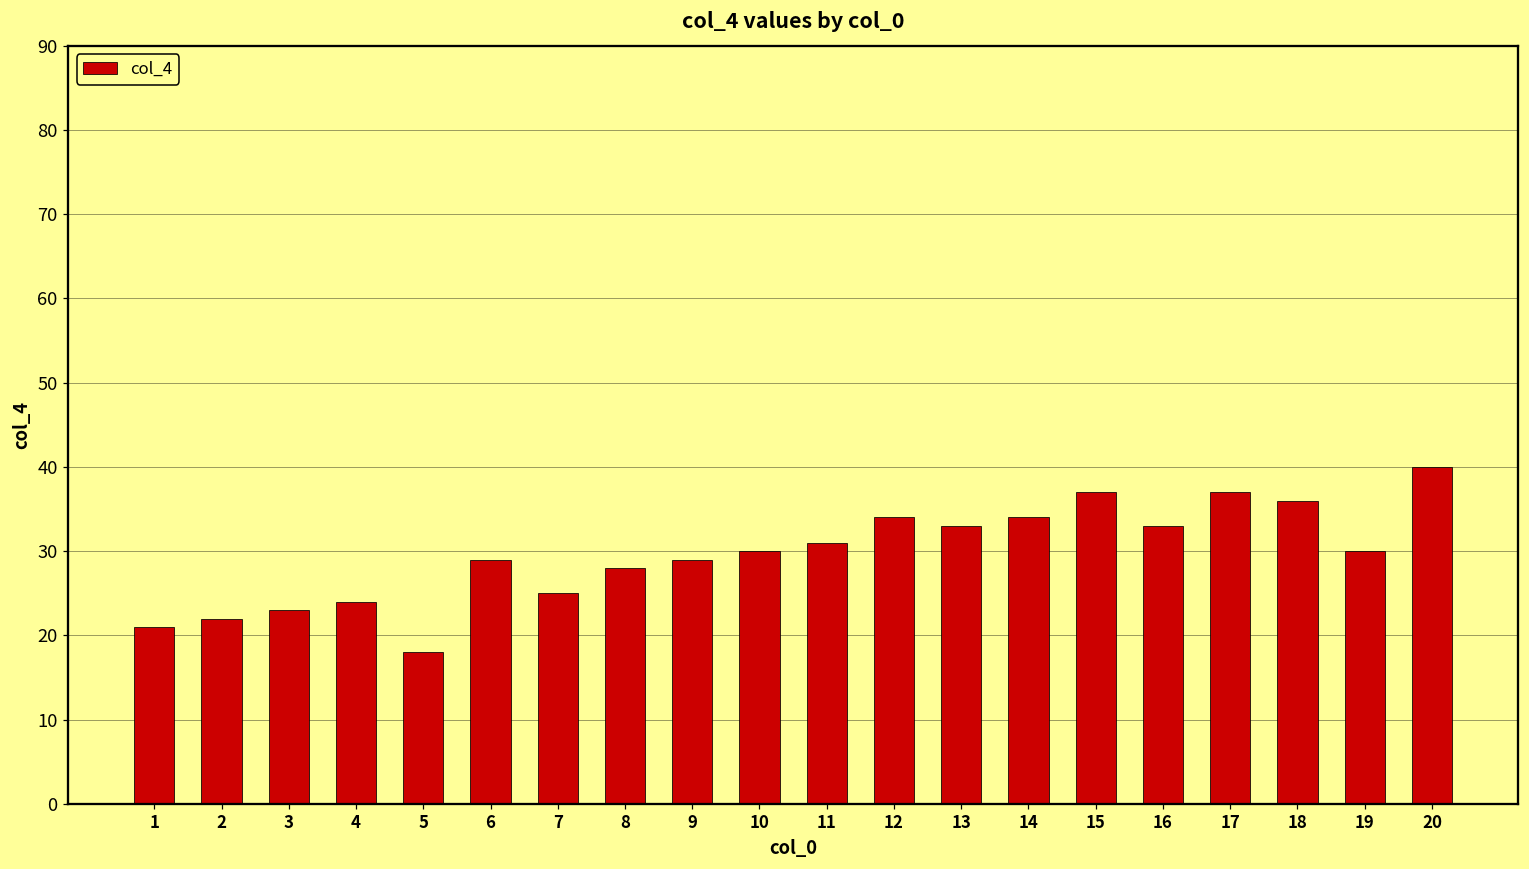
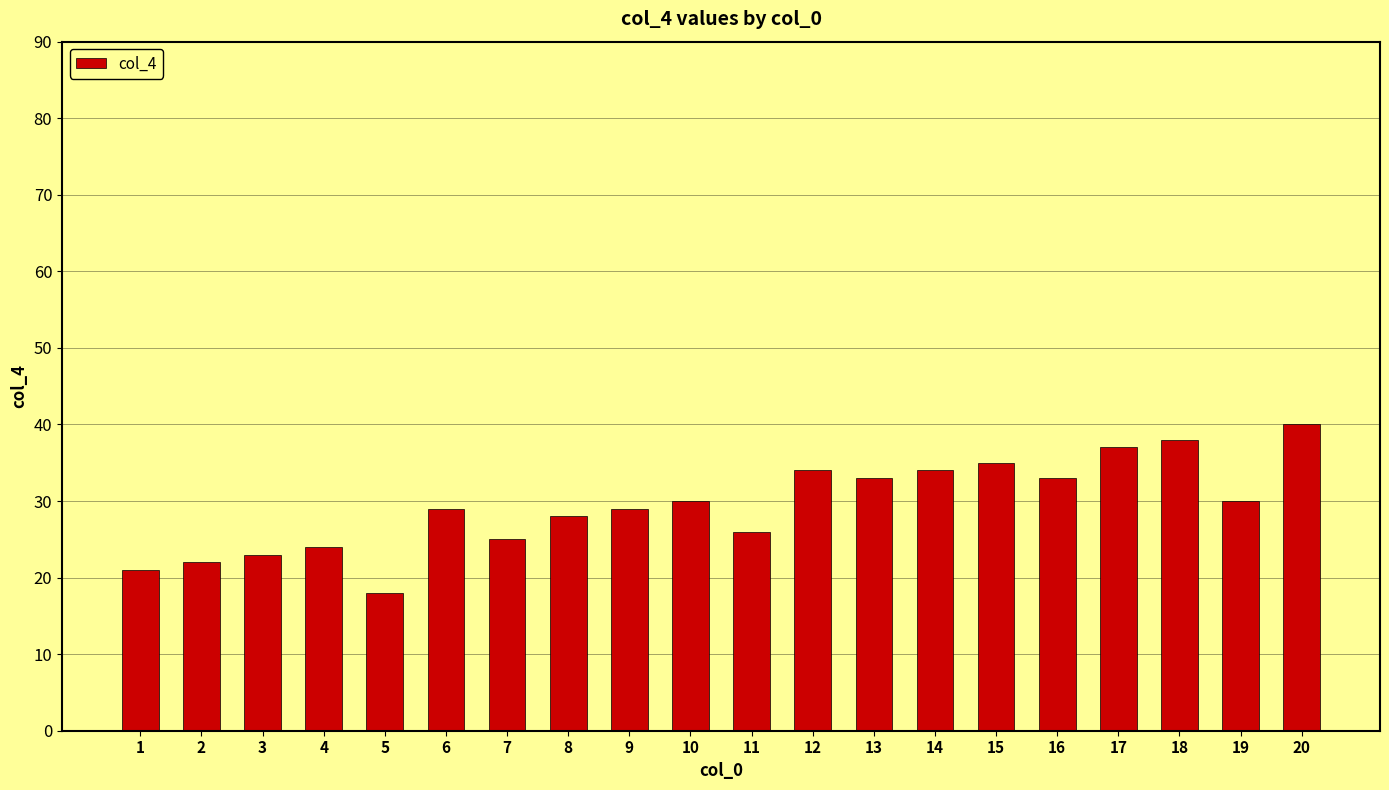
  {
    "1": 21,
    "2": 22,
    "3": 23,
    "4": 24,
    "5": 18,
    "6": 29,
    "7": 25,
    "8": 28,
    "9": 29,
    "10": 30,
-   "11": 31,
+   "11": 26,
    "12": 34,
    "13": 33,
    "14": 34,
-   "15": 37,
+   "15": 35,
    "16": 33,
    "17": 37,
-   "18": 36,
+   "18": 38,
    "19": 30,
    "20": 40
  }
